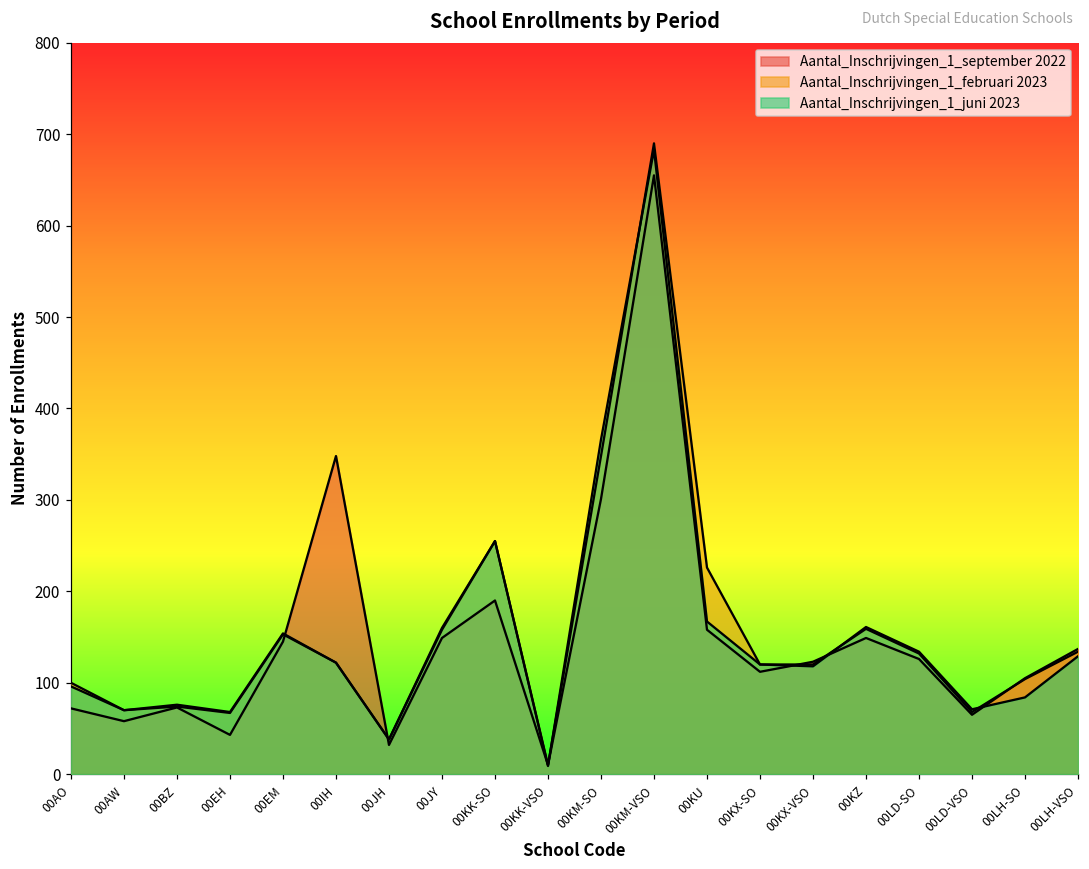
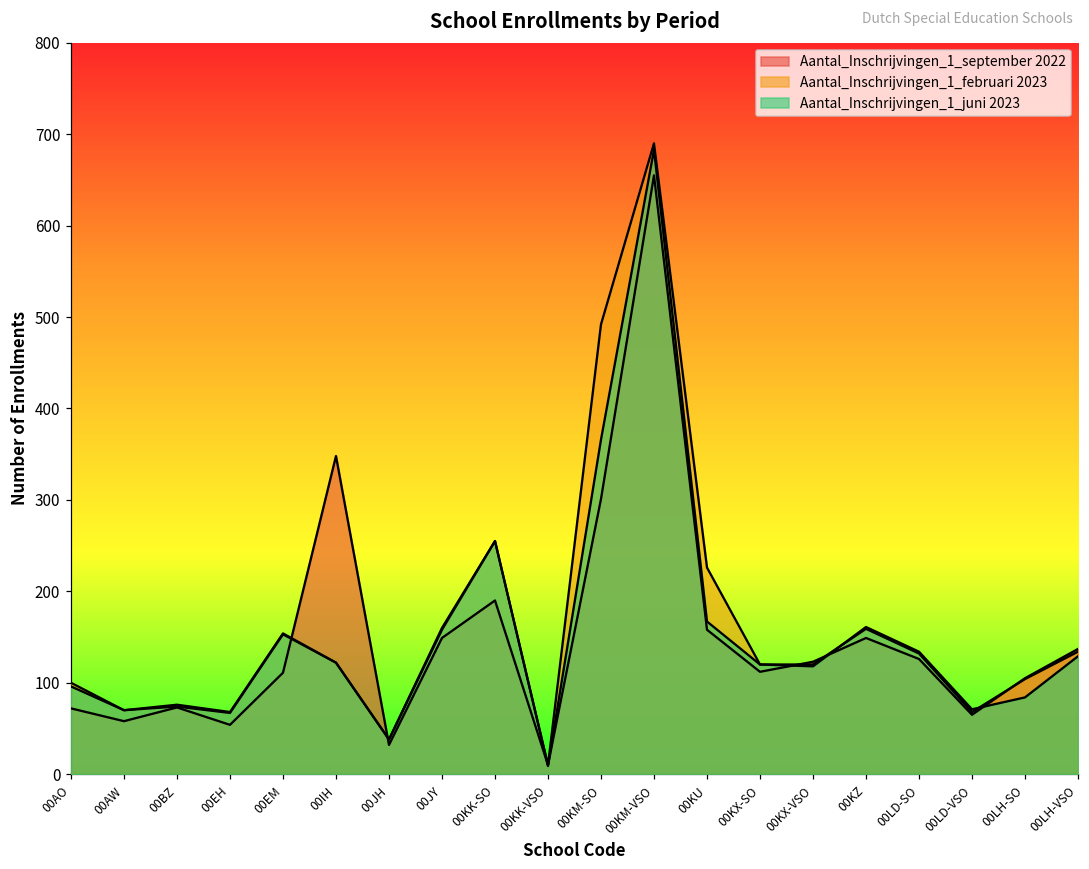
  {
    "Aantal_Inschrijvingen_1_september 2022": {
      "00AO": 70,
      "00AW": 60,
-     "00EH": 40,
-     "00EM": 150,
+     "00EH": 50,
+     "00EM": 110,
      "00IH": 350,
      "00JH": 30,
      "00JY": 150,
      "00KK-SO": 190,
      "00KM-SO": 300,
      "00KM-VSO": 660,
      "00KU": 160,
      "00KX-SO": 110,
      "00KZ": 150,
      "00LD-SO": 130
    },
    "Aantal_Inschrijvingen_1_februari 2023": {
      "00AO": 100,
-     "00KM-SO": 350,
+     "00KM-SO": 490,
      "00KM-VSO": 690,
      "00KU": 230
    },
    "Aantal_Inschrijvingen_1_juni 2023": {
      "00AO": 100,
      "00KM-SO": 370,
      "00KM-VSO": 680,
      "00KU": 170,
      "00LH-SO": 80,
      "00LH-VSO": 130
    }
  }
